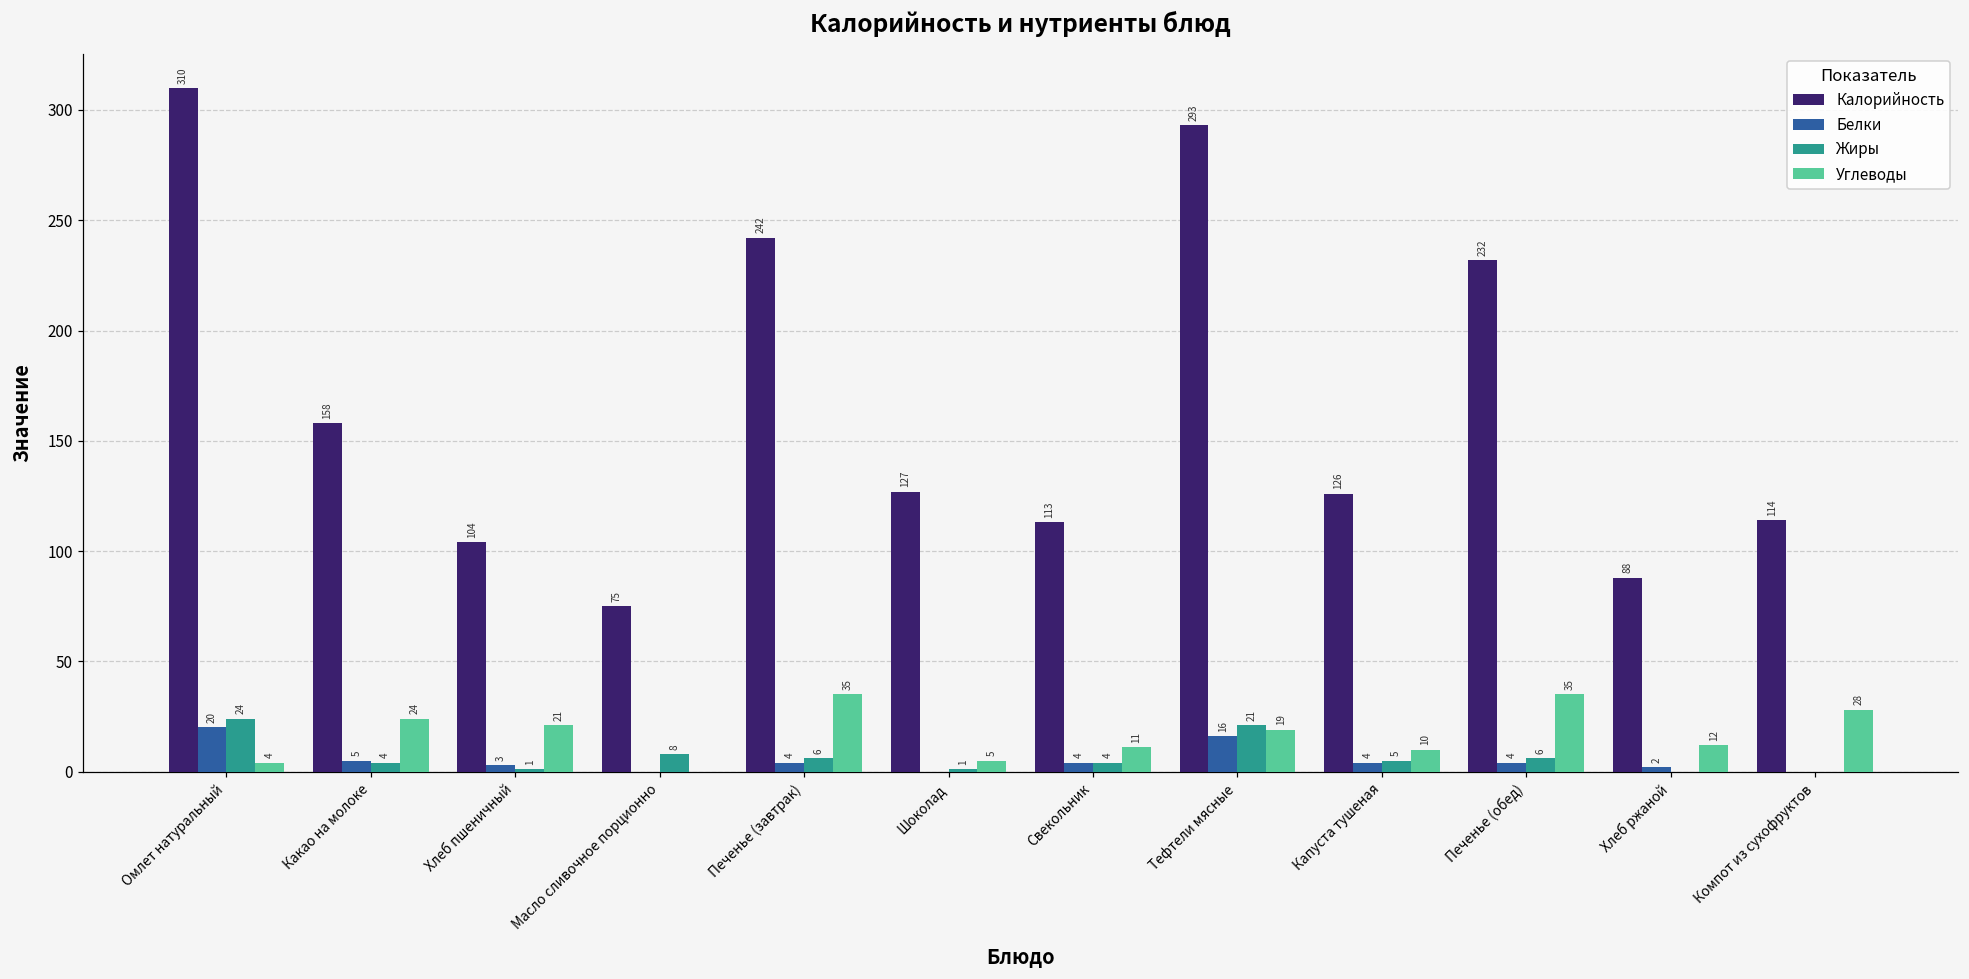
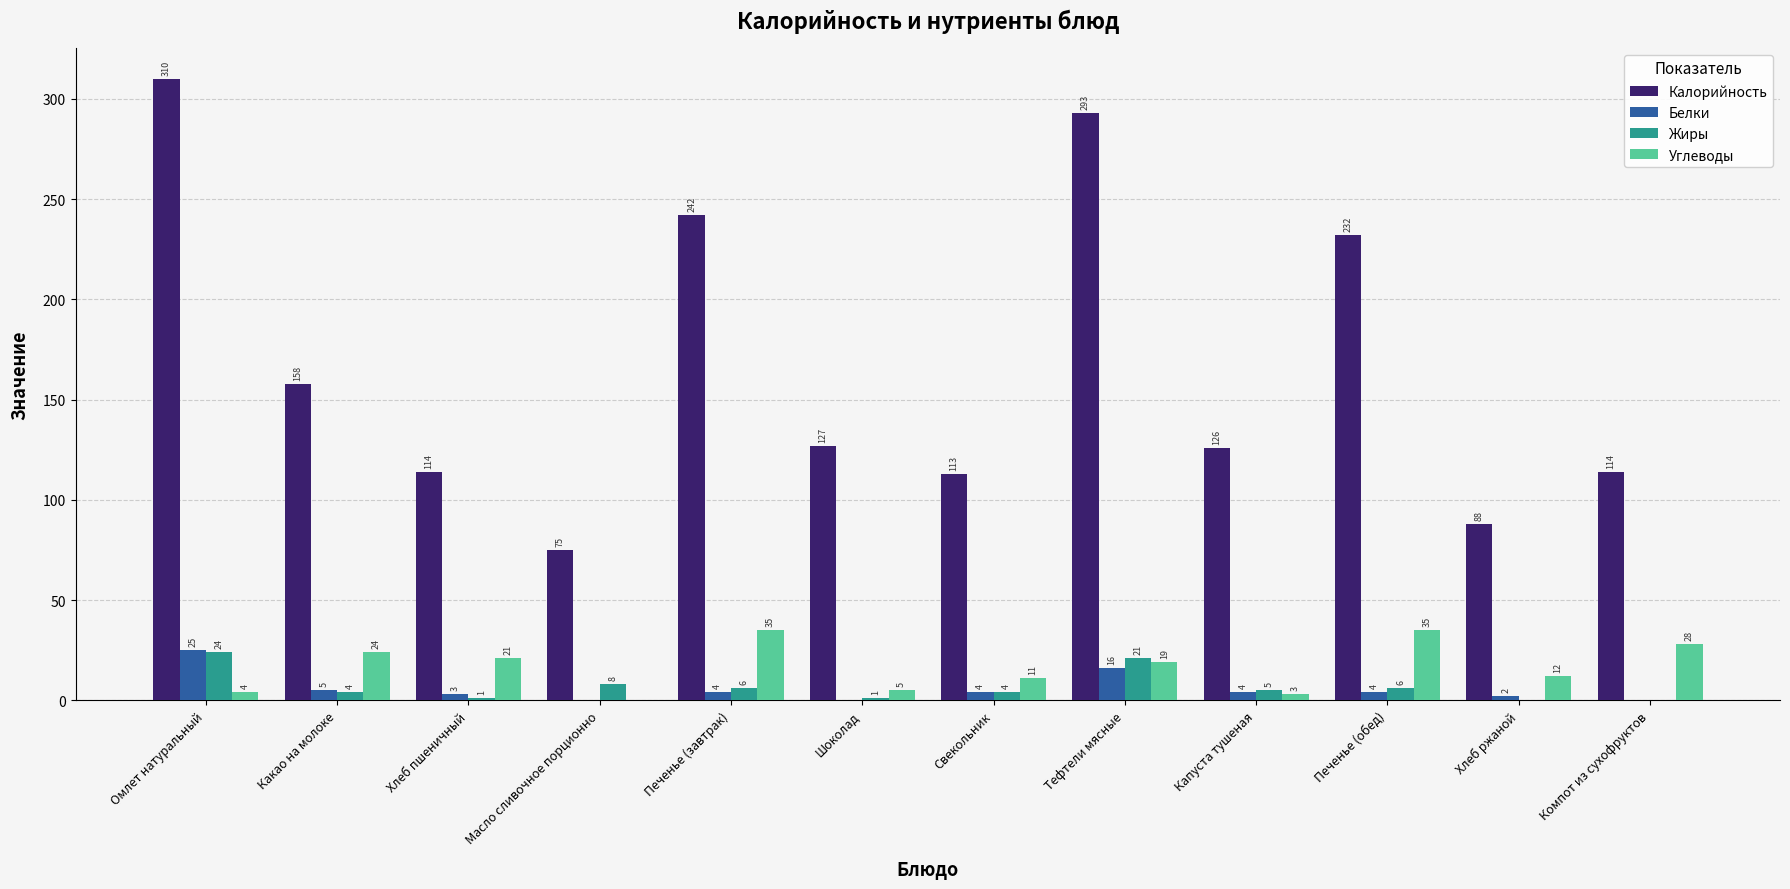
  {
    "Калорийность": {
      "Омлет натуральный": 310,
      "Какао на молоке": 158,
-     "Хлеб пшеничный": 104,
+     "Хлеб пшеничный": 114,
      "Масло сливочное порционно": 75,
      "Печенье (завтрак)": 242,
      "Шоколад": 127,
      "Свекольник": 113,
      "Тефтели мясные": 293,
      "Капуста тушеная": 126,
      "Печенье (обед)": 232,
      "Хлеб ржаной": 88,
      "Компот из сухофруктов": 114
    },
    "Белки": {
-     "Омлет натуральный": 20,
+     "Омлет натуральный": 25,
      "Какао на молоке": 5,
      "Хлеб пшеничный": 3,
      "Печенье (завтрак)": 4,
      "Свекольник": 4,
      "Тефтели мясные": 16,
      "Капуста тушеная": 4,
      "Печенье (обед)": 4,
      "Хлеб ржаной": 2
    },
    "Жиры": {
      "Омлет натуральный": 24,
      "Какао на молоке": 4,
      "Хлеб пшеничный": 1,
      "Масло сливочное порционно": 8,
      "Печенье (завтрак)": 6,
      "Шоколад": 1,
      "Свекольник": 4,
      "Тефтели мясные": 21,
      "Капуста тушеная": 5,
      "Печенье (обед)": 6
    },
    "Углеводы": {
      "Омлет натуральный": 4,
      "Какао на молоке": 24,
      "Хлеб пшеничный": 21,
      "Печенье (завтрак)": 35,
      "Шоколад": 5,
      "Свекольник": 11,
      "Тефтели мясные": 19,
-     "Капуста тушеная": 10,
+     "Капуста тушеная": 3,
      "Печенье (обед)": 35,
      "Хлеб ржаной": 12,
      "Компот из сухофруктов": 28
    }
  }
